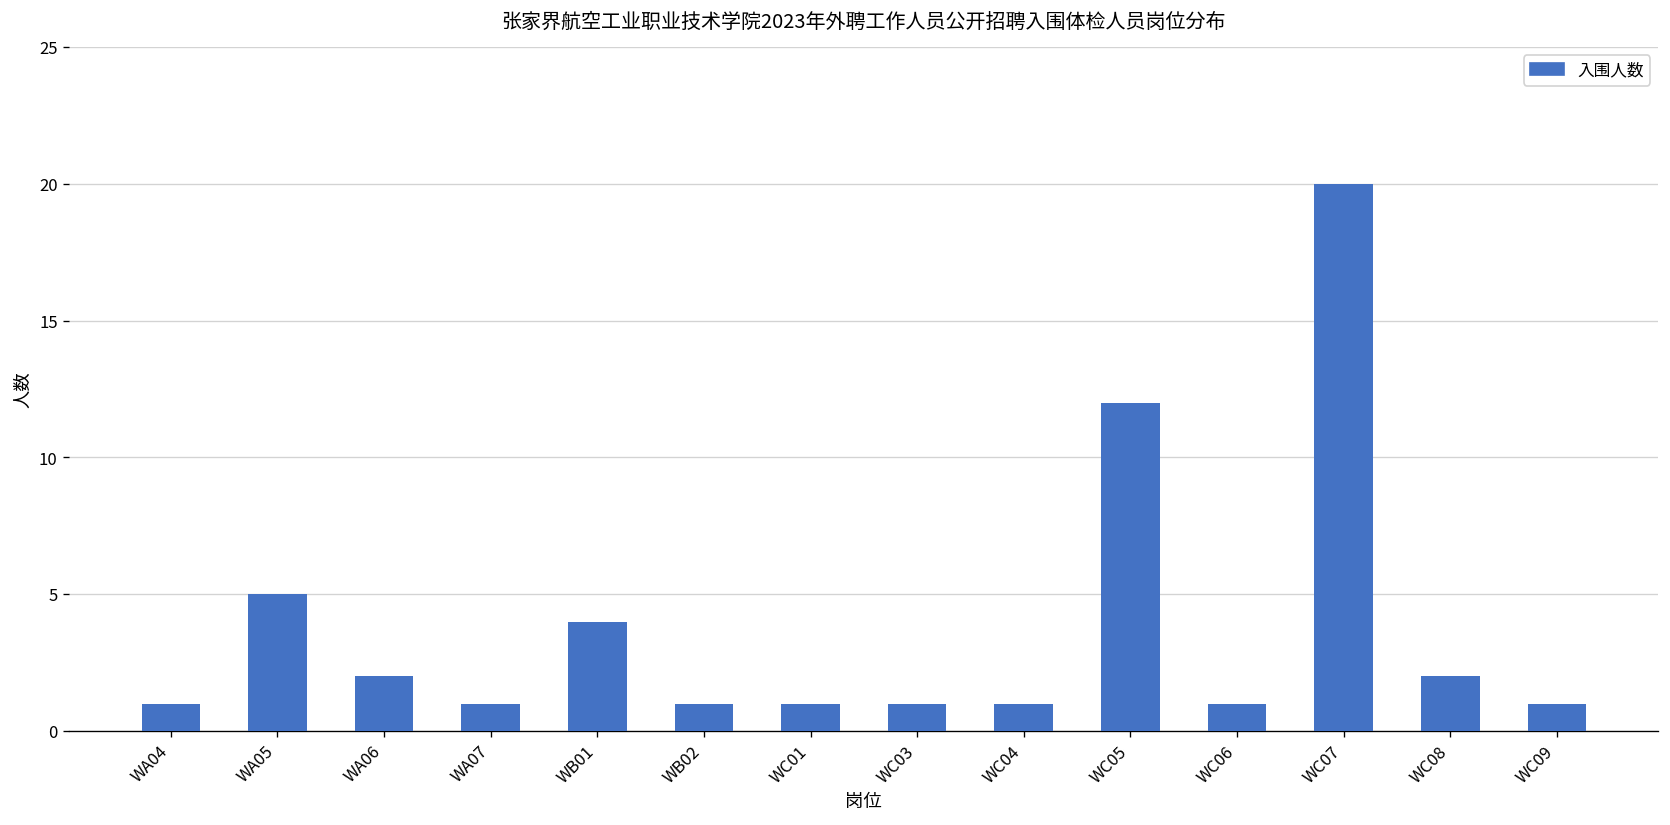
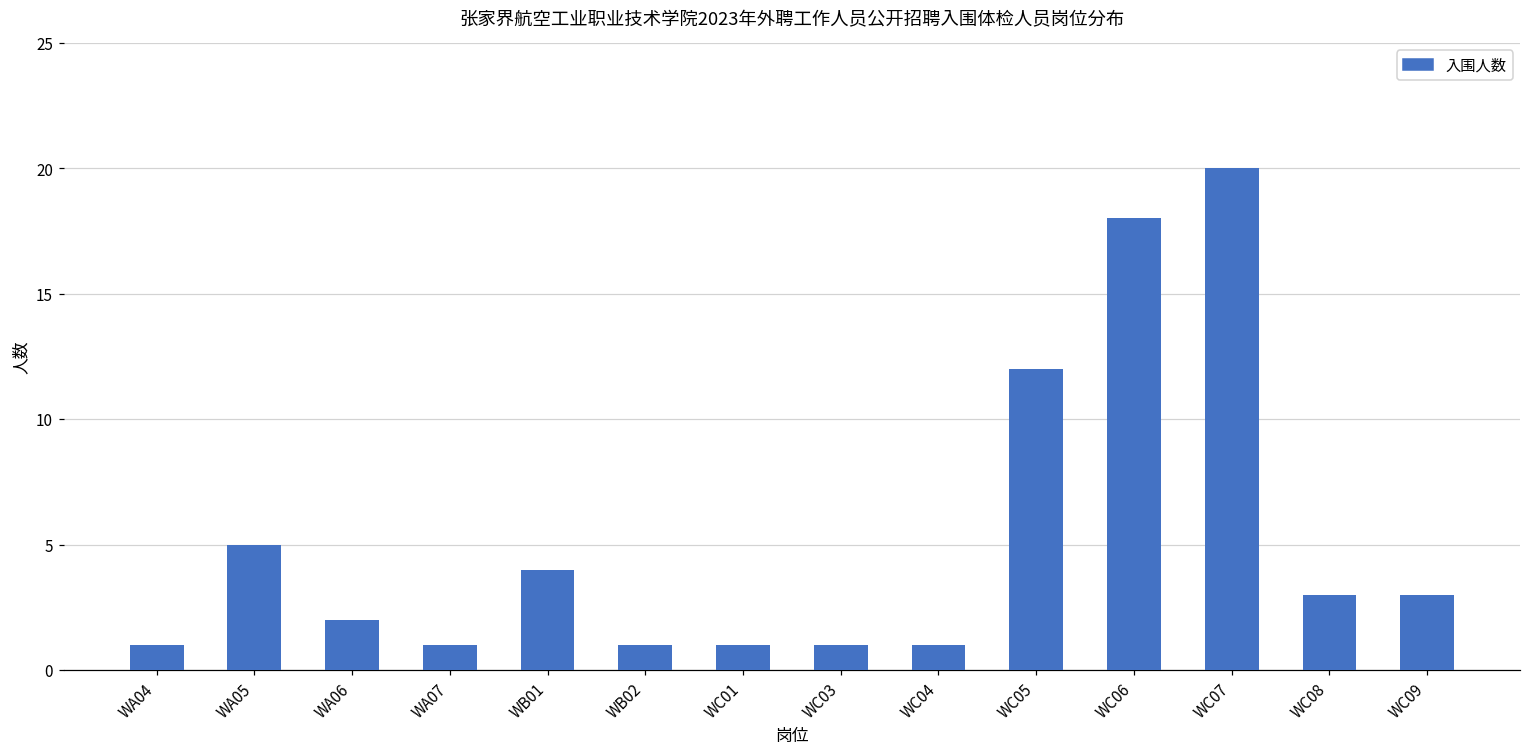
  {
    "WA04": 1,
    "WA05": 5,
    "WA06": 2,
    "WA07": 1,
    "WB01": 4,
    "WB02": 1,
    "WC01": 1,
    "WC03": 1,
    "WC04": 1,
    "WC05": 12,
-   "WC06": 1,
+   "WC06": 18,
    "WC07": 20,
-   "WC08": 2,
-   "WC09": 1
+   "WC08": 3,
+   "WC09": 3
  }
